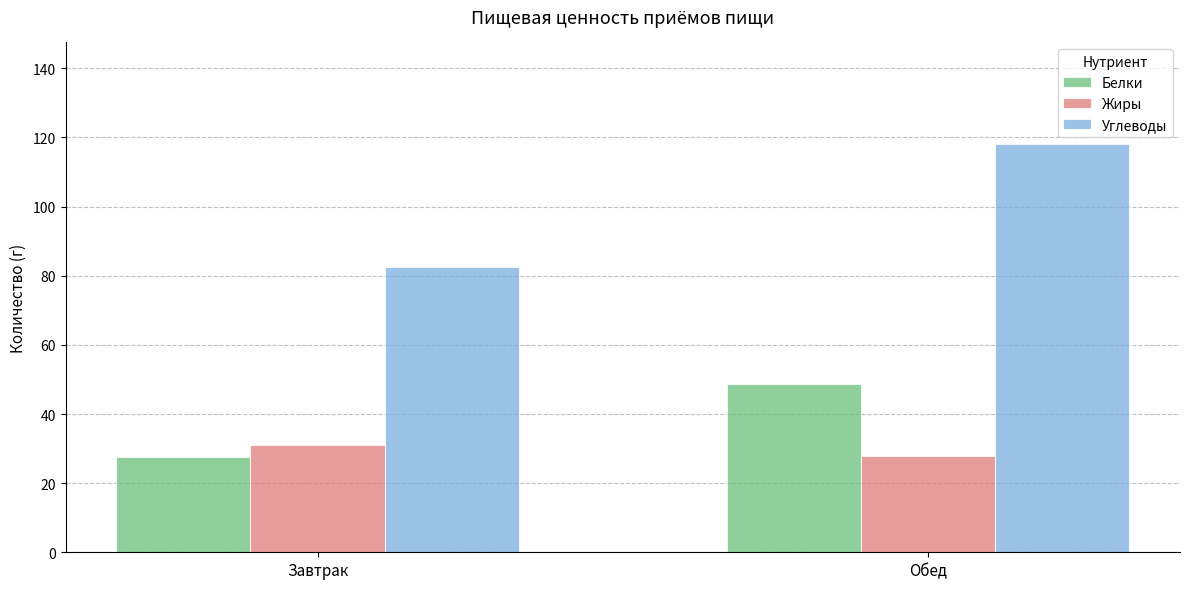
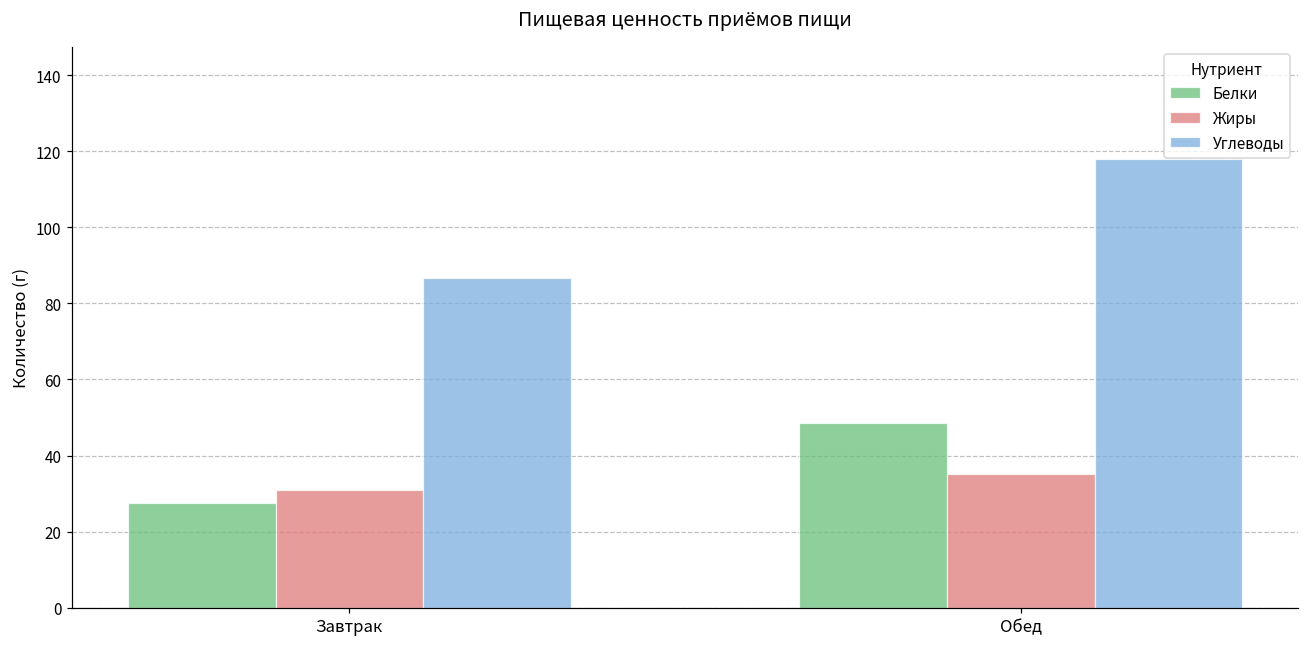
  {
    "Белки": {
      "Завтрак": 28,
      "Обед": 49
    },
    "Жиры": {
      "Завтрак": 31,
-     "Обед": 28
+     "Обед": 35
    },
    "Углеводы": {
-     "Завтрак": 83,
+     "Завтрак": 87,
      "Обед": 118
    }
  }
